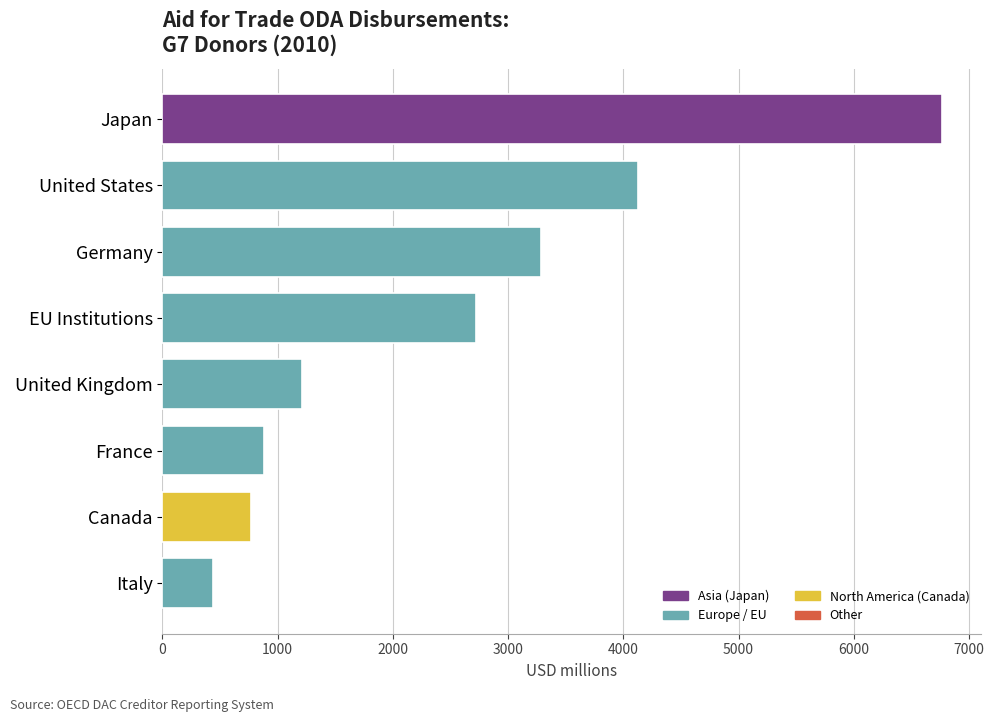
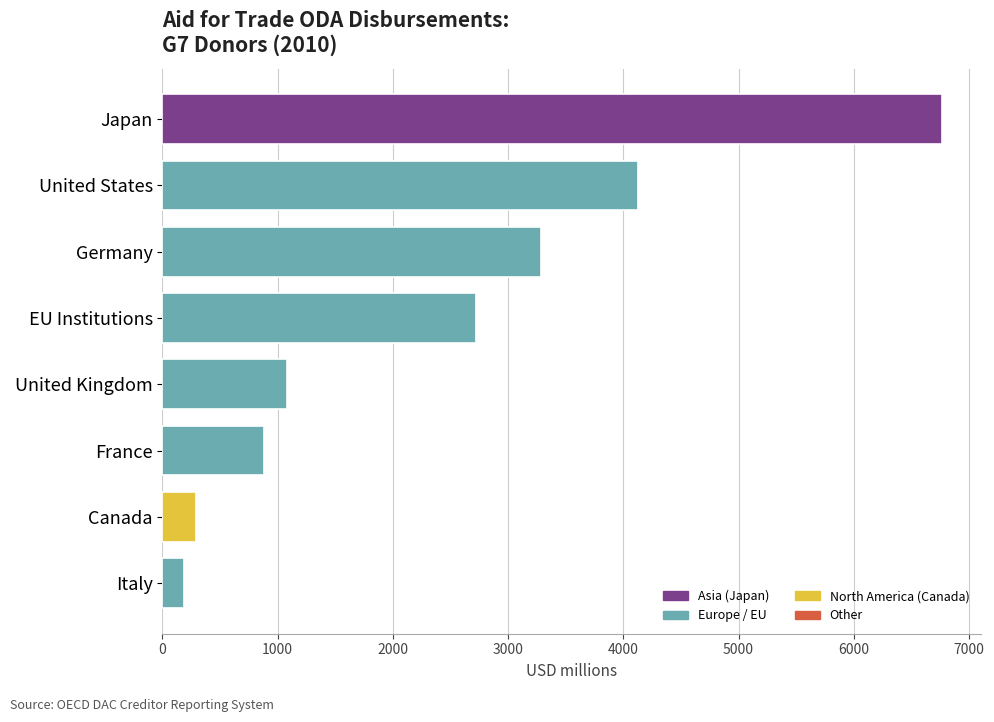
  {
    "Japan": 6760,
    "United States": 4130,
    "Germany": 3280,
    "EU Institutions": 2720,
-   "United Kingdom": 1210,
+   "United Kingdom": 1080,
    "France": 880,
-   "Canada": 770,
-   "Italy": 440
+   "Canada": 290,
+   "Italy": 180
  }
